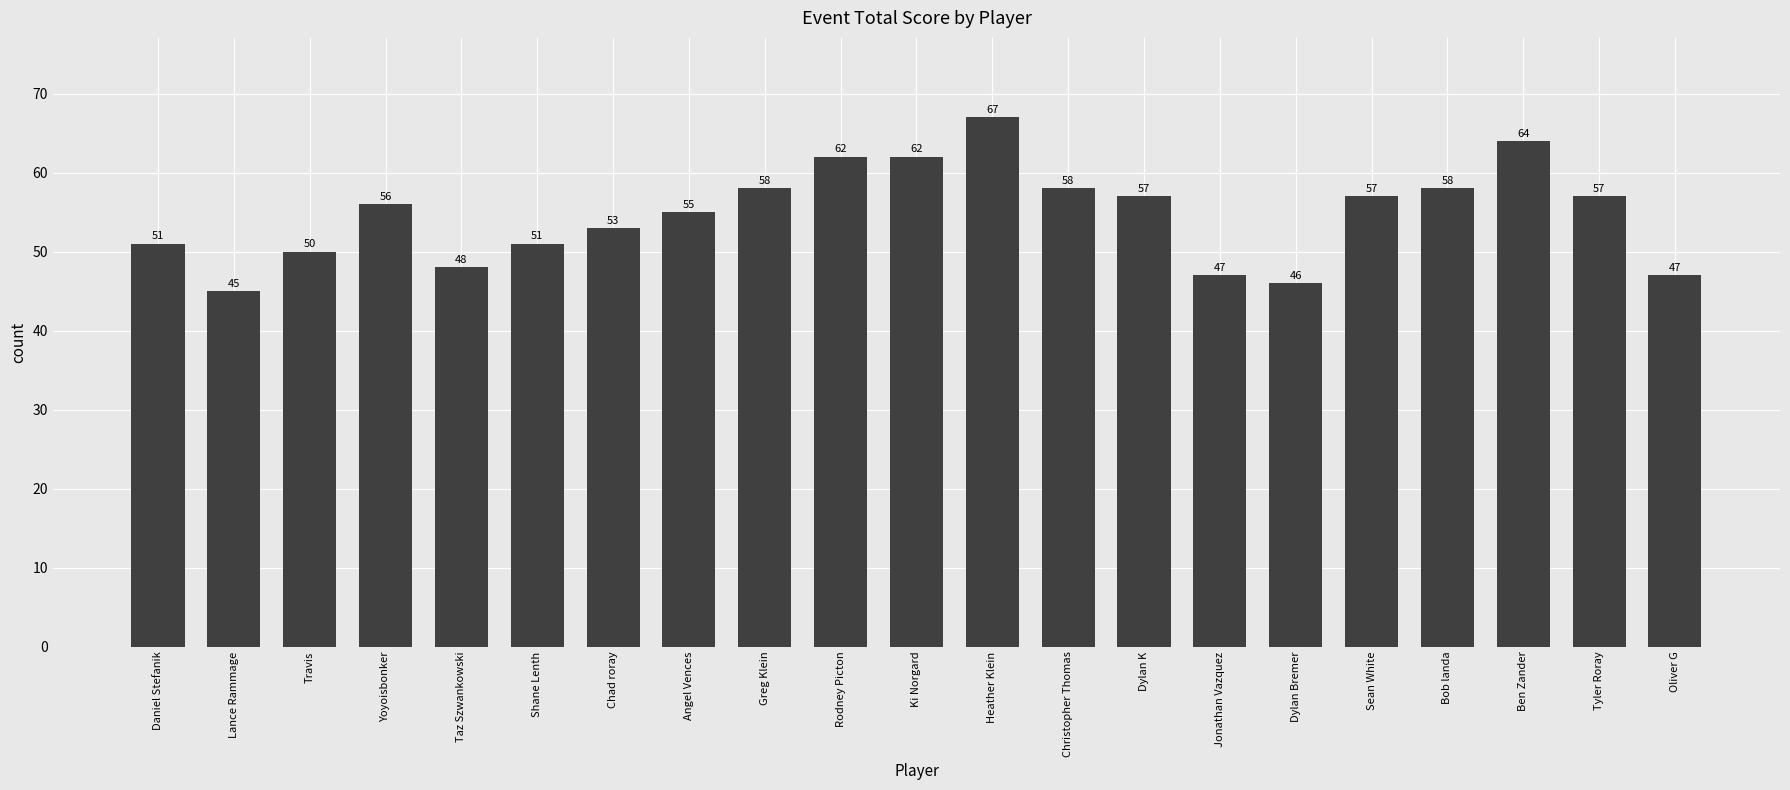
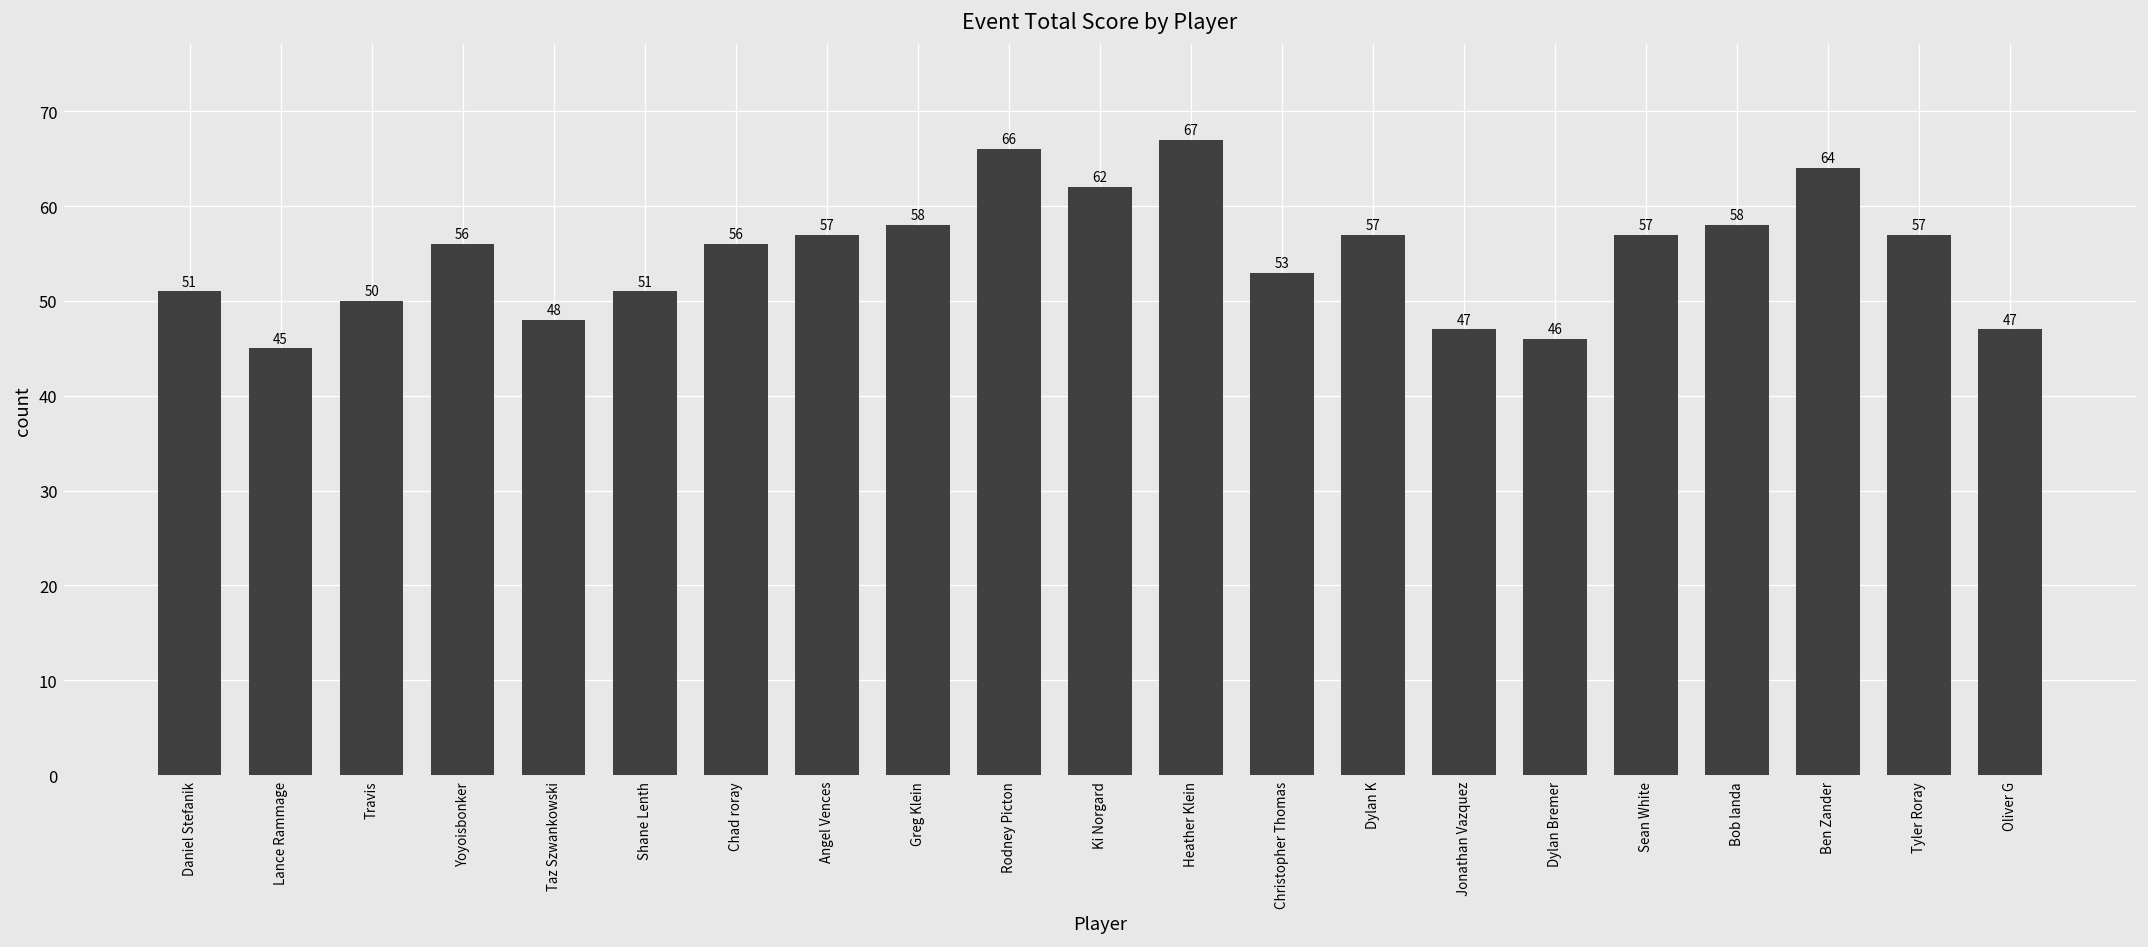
  {
    "Daniel Stefanik": 51,
    "Lance Rammage": 45,
    "Travis": 50,
    "Yoyoisbonker": 56,
    "Taz Szwankowski": 48,
    "Shane Lenth": 51,
-   "Chad roray": 53,
-   "Angel Vences": 55,
+   "Chad roray": 56,
+   "Angel Vences": 57,
    "Greg Klein": 58,
-   "Rodney Picton": 62,
+   "Rodney Picton": 66,
    "Ki Norgard": 62,
    "Heather Klein": 67,
-   "Christopher Thomas": 58,
+   "Christopher Thomas": 53,
    "Dylan K": 57,
    "Jonathan Vazquez": 47,
    "Dylan Bremer": 46,
    "Sean White": 57,
    "Bob landa": 58,
    "Ben Zander": 64,
    "Tyler Roray": 57,
    "Oliver G": 47
  }
